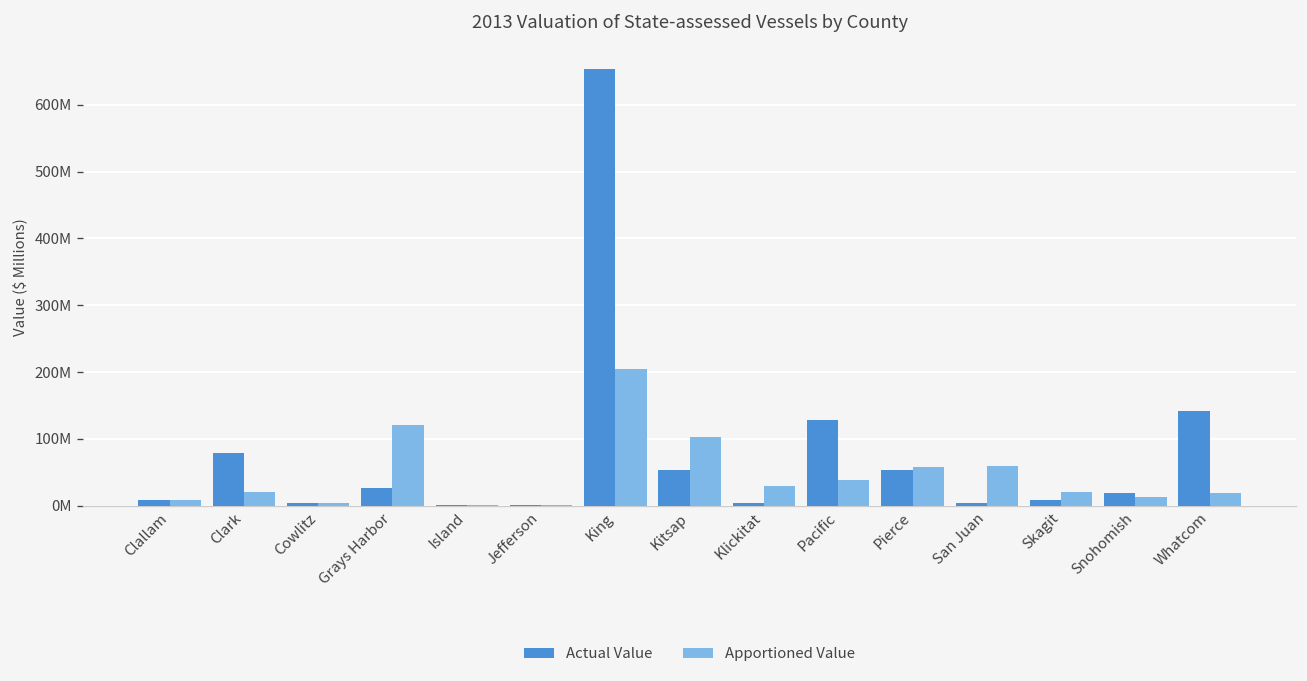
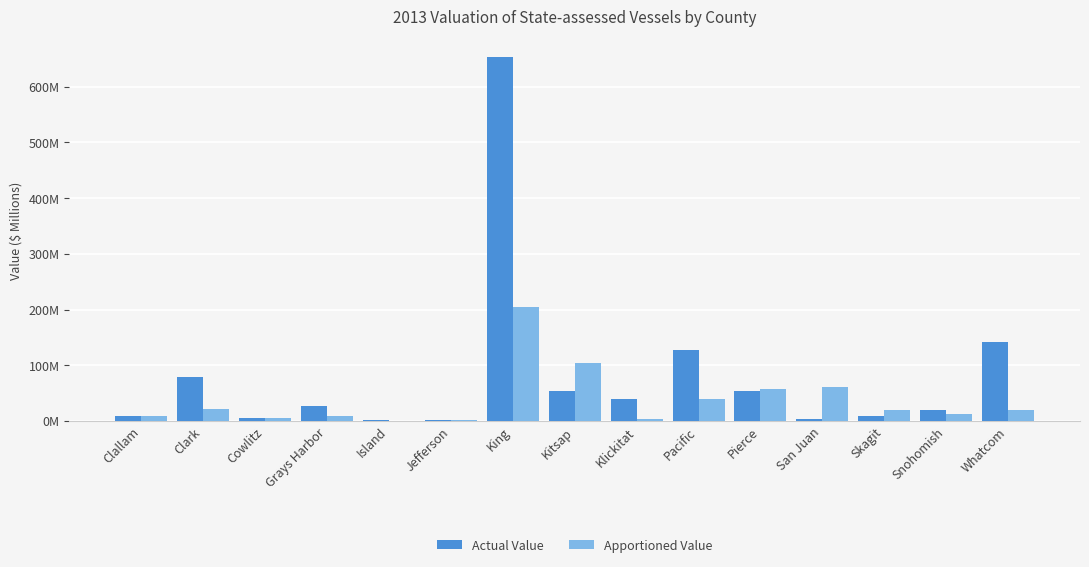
  {
    "Actual Value": {
      "Clallam": 10000000,
      "Clark": 80000000,
      "Grays Harbor": 30000000,
      "King": 650000000,
      "Kitsap": 50000000,
-     "Klickitat": 0,
+     "Klickitat": 40000000,
      "Pacific": 130000000,
      "Pierce": 50000000,
      "Skagit": 10000000,
      "Snohomish": 20000000,
      "Whatcom": 140000000
    },
    "Apportioned Value": {
      "Clallam": 10000000,
      "Clark": 20000000,
-     "Grays Harbor": 120000000,
+     "Grays Harbor": 10000000,
      "King": 200000000,
      "Kitsap": 100000000,
-     "Klickitat": 30000000,
+     "Klickitat": 0,
      "Pacific": 40000000,
      "Pierce": 60000000,
      "San Juan": 60000000,
      "Skagit": 20000000,
      "Snohomish": 10000000,
      "Whatcom": 20000000
    }
  }
